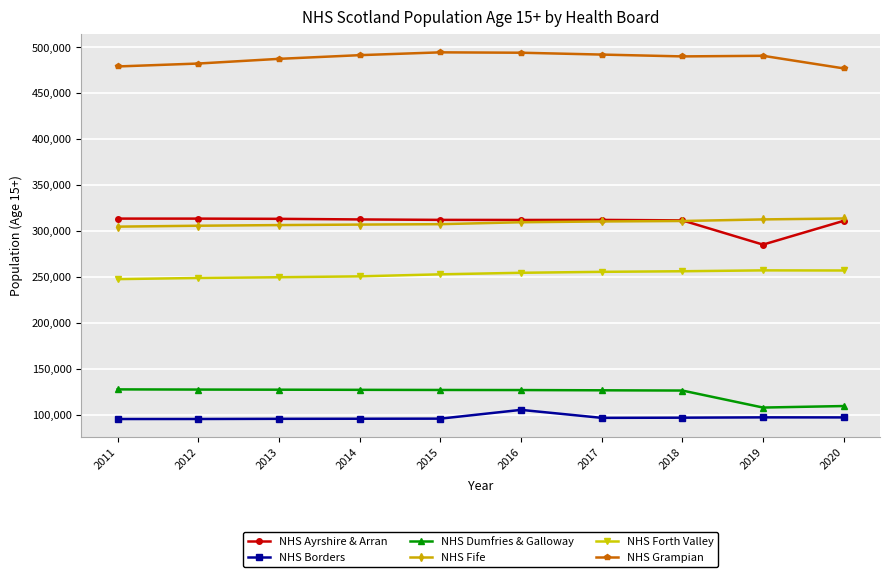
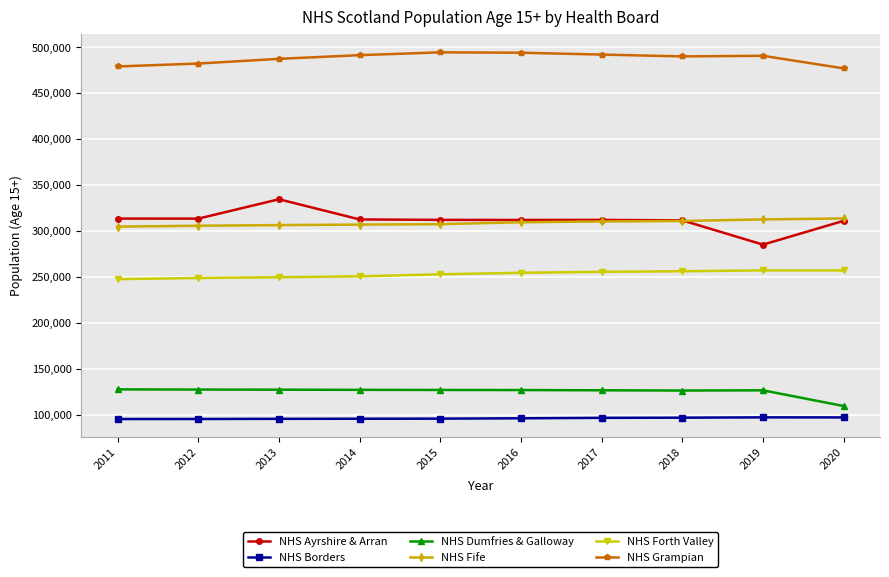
  {
    "NHS Ayrshire & Arran": {
      "2011": "310,000",
      "2012": "310,000",
-     "2013": "310,000",
+     "2013": "330,000",
      "2014": "310,000",
      "2015": "310,000",
      "2019": "290,000"
    },
    "NHS Borders": {
      "2011": "100,000",
      "2012": "100,000",
      "2013": "100,000",
      "2014": "100,000",
      "2015": "100,000",
-     "2016": "110,000",
+     "2016": "100,000",
      "2017": "100,000",
      "2018": "100,000",
      "2019": "100,000",
      "2020": "100,000"
    },
    "NHS Dumfries & Galloway": {
      "2011": "130,000",
      "2012": "130,000",
      "2013": "130,000",
      "2014": "130,000",
      "2015": "130,000",
      "2016": "130,000",
      "2017": "130,000",
      "2018": "130,000",
-     "2019": "110,000",
+     "2019": "130,000",
      "2020": "110,000"
    },
    "NHS Grampian": {
      "2011": "480,000",
      "2012": "480,000",
      "2013": "490,000",
      "2014": "490,000",
      "2015": "490,000",
      "2016": "490,000",
      "2017": "490,000",
      "2018": "490,000",
      "2019": "490,000",
      "2020": "480,000"
    }
  }
